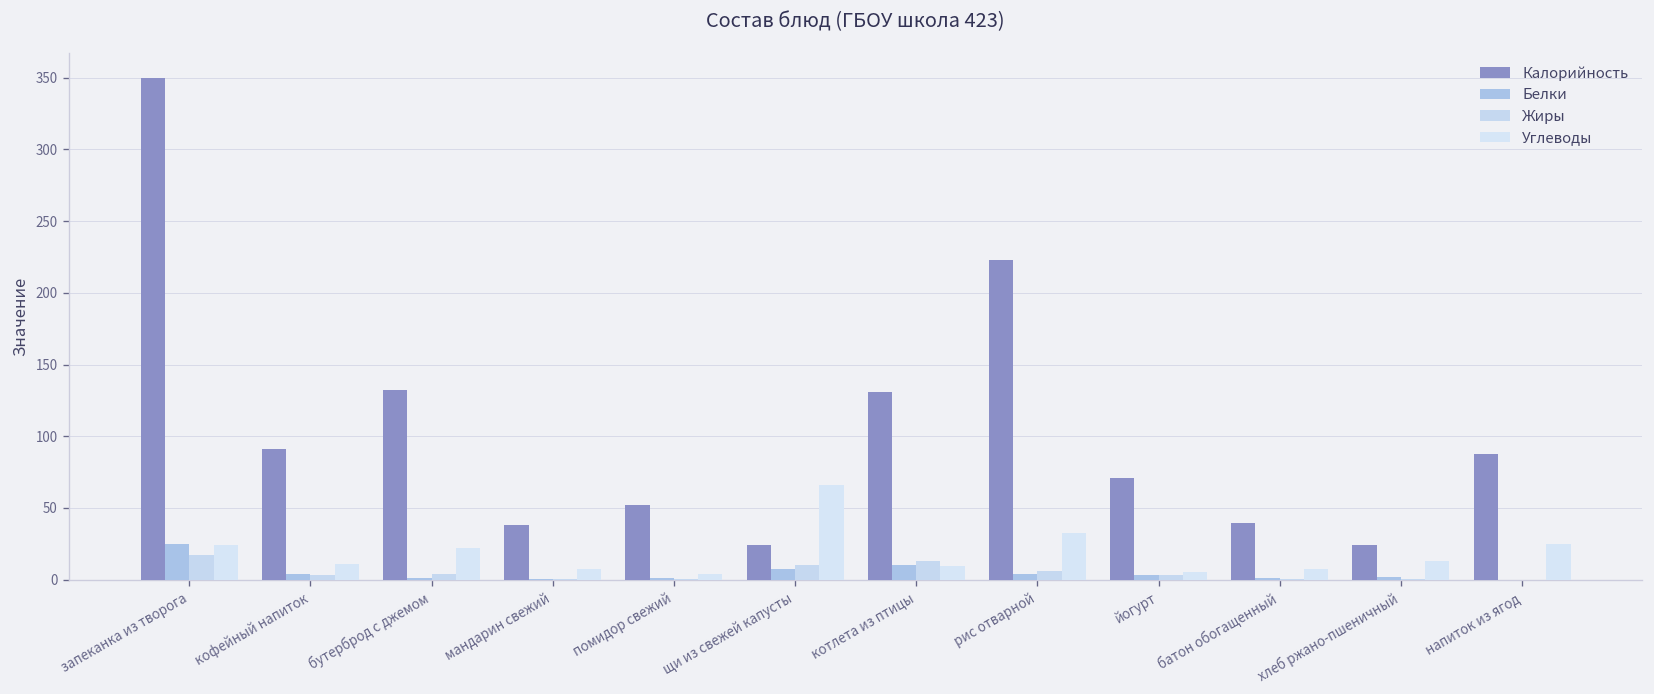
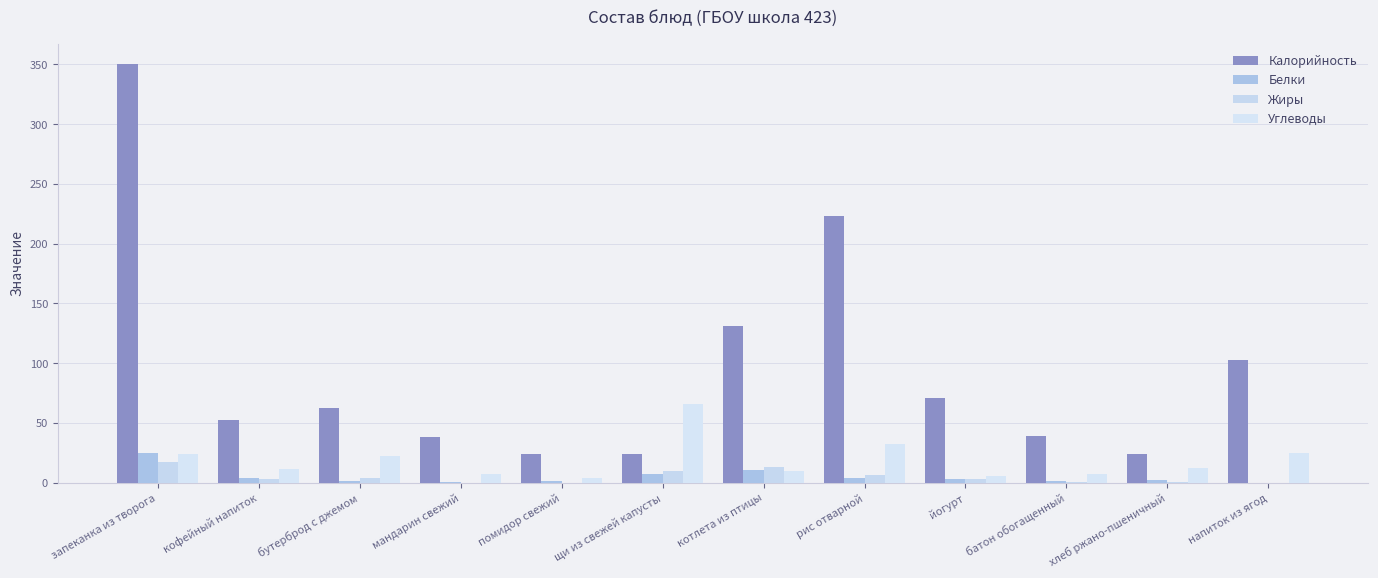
  {
    "Калорийность": {
      "запеканка из творога": 350,
-     "кофейный напиток": 91,
-     "бутерброд с джемом": 132,
+     "кофейный напиток": 53,
+     "бутерброд с джемом": 62,
      "мандарин свежий": 38,
-     "помидор свежий": 52,
+     "помидор свежий": 24,
      "щи из свежей капусты": 24,
      "котлета из птицы": 131,
      "рис отварной": 223,
      "йогурт": 71,
      "батон обогащенный": 39,
      "хлеб ржано-пшеничный": 24,
-     "напиток из ягод": 87
+     "напиток из ягод": 103
    }
  }
